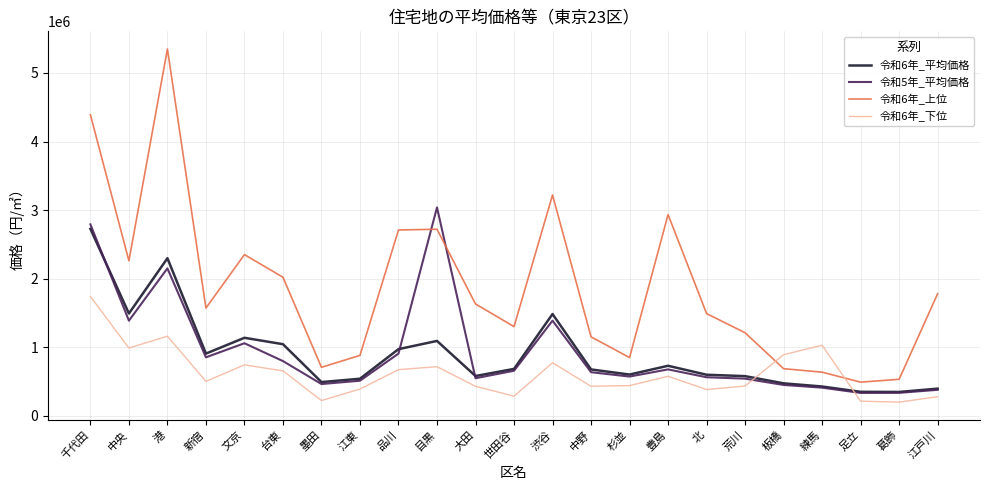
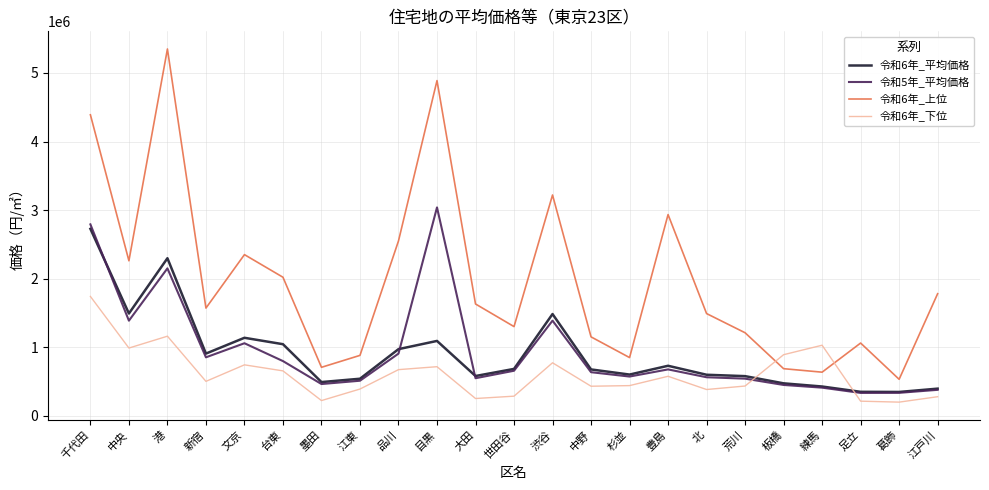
  {
    "令和6年_平均価格": {
      "千代田": 2700000,
      "中央": 1500000,
      "港": 2300000,
      "新宿": 900000,
      "文京": 1100000,
      "台東": 1000000,
      "品川": 1000000,
      "目黒": 1100000,
      "渋谷": 1500000,
      "中野": 700000,
      "豊島": 700000,
      "荒川": 600000
    },
    "令和5年_平均価格": {
      "千代田": 2800000,
      "中央": 1400000,
      "港": 2100000,
      "新宿": 900000,
      "文京": 1100000,
      "台東": 800000,
      "品川": 900000,
      "目黒": 3000000,
      "渋谷": 1400000,
      "中野": 600000,
      "豊島": 700000,
      "荒川": 500000
    },
    "令和6年_上位": {
      "千代田": 4400000,
      "中央": 2300000,
      "港": 5400000,
      "新宿": 1600000,
      "文京": 2400000,
      "台東": 2000000,
      "墨田": 700000,
      "江東": 900000,
-     "品川": 2700000,
-     "目黒": 2700000,
+     "品川": 2600000,
+     "目黒": 4900000,
      "大田": 1600000,
      "世田谷": 1300000,
      "渋谷": 3200000,
      "中野": 1200000,
      "杉並": 800000,
      "豊島": 2900000,
      "北": 1500000,
      "荒川": 1200000,
      "板橋": 700000,
      "練馬": 600000,
-     "足立": 500000,
+     "足立": 1100000,
      "葛飾": 500000,
      "江戸川": 1800000
    },
    "令和6年_下位": {
      "千代田": 1700000,
      "中央": 1000000,
      "港": 1200000,
      "新宿": 500000,
      "文京": 700000,
      "台東": 700000,
      "墨田": 200000,
      "江東": 400000,
      "品川": 700000,
      "目黒": 700000,
-     "大田": 400000,
+     "大田": 300000,
      "世田谷": 300000,
      "渋谷": 800000,
      "中野": 400000,
      "杉並": 400000,
      "豊島": 600000,
      "北": 400000,
      "荒川": 400000,
      "板橋": 900000,
      "練馬": 1000000,
      "足立": 200000,
      "葛飾": 200000,
      "江戸川": 300000
    }
  }
